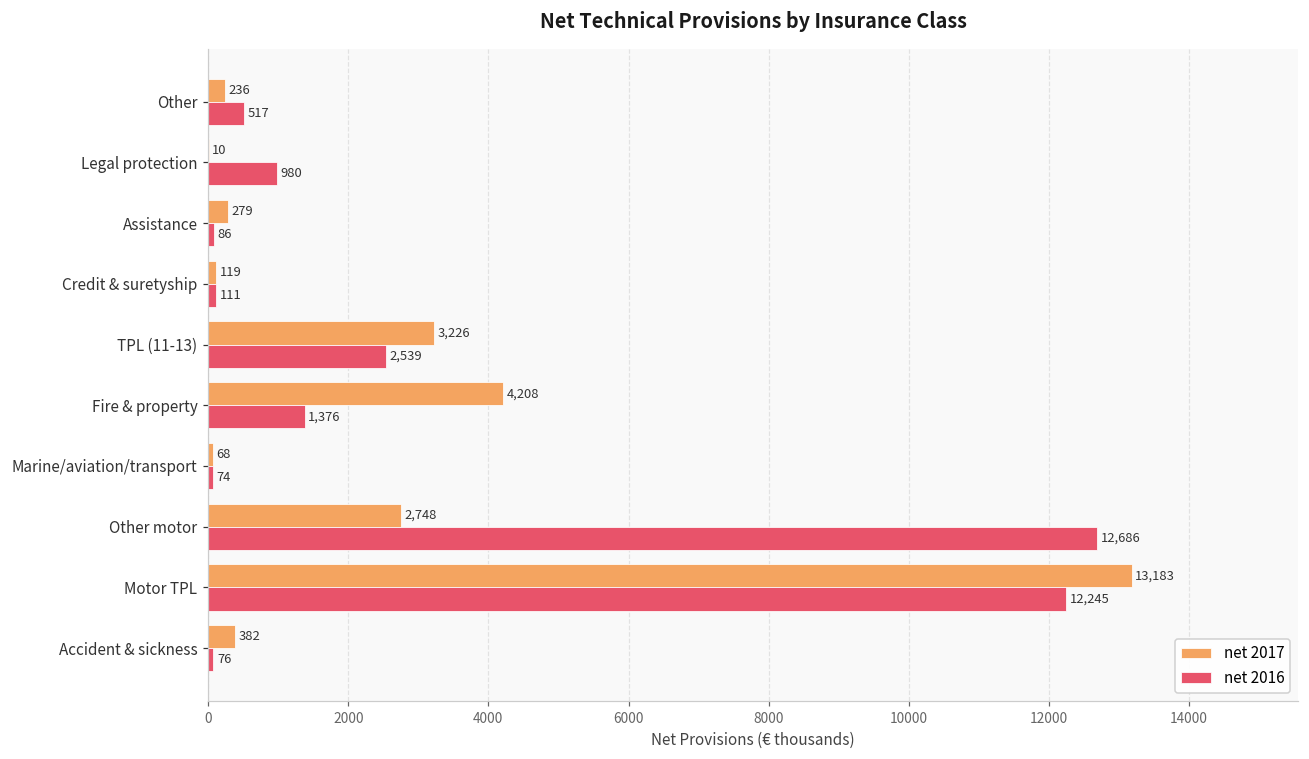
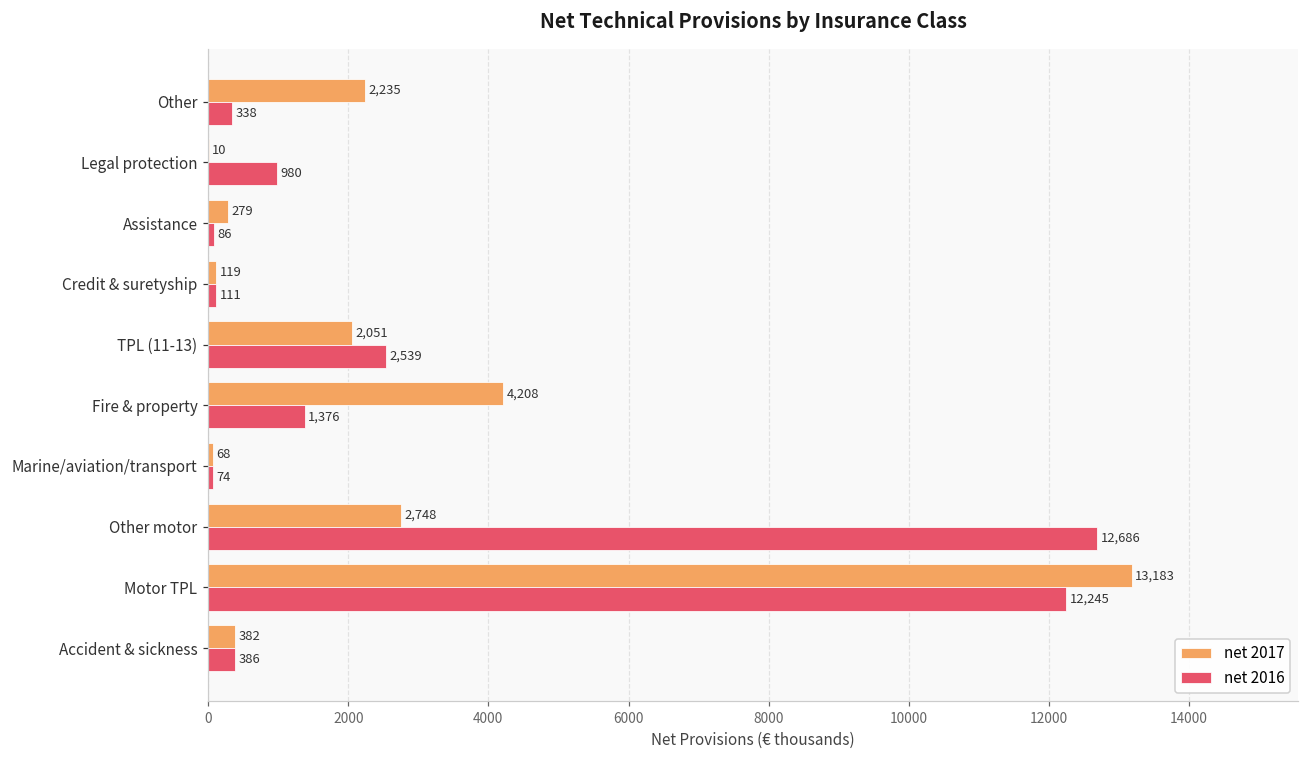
  {
    "net 2017": {
-     "Other": "236",
+     "Other": "2,235",
      "Legal protection": "10",
      "Assistance": "279",
      "Credit & suretyship": "119",
-     "TPL (11-13)": "3,226",
+     "TPL (11-13)": "2,051",
      "Fire & property": "4,208",
      "Marine/aviation/transport": "68",
      "Other motor": "2,748",
      "Motor TPL": "13,183",
      "Accident & sickness": "382"
    },
    "net 2016": {
-     "Other": "517",
+     "Other": "338",
      "Legal protection": "980",
      "Assistance": "86",
      "Credit & suretyship": "111",
      "TPL (11-13)": "2,539",
      "Fire & property": "1,376",
      "Marine/aviation/transport": "74",
      "Other motor": "12,686",
      "Motor TPL": "12,245",
-     "Accident & sickness": "76"
+     "Accident & sickness": "386"
    }
  }
